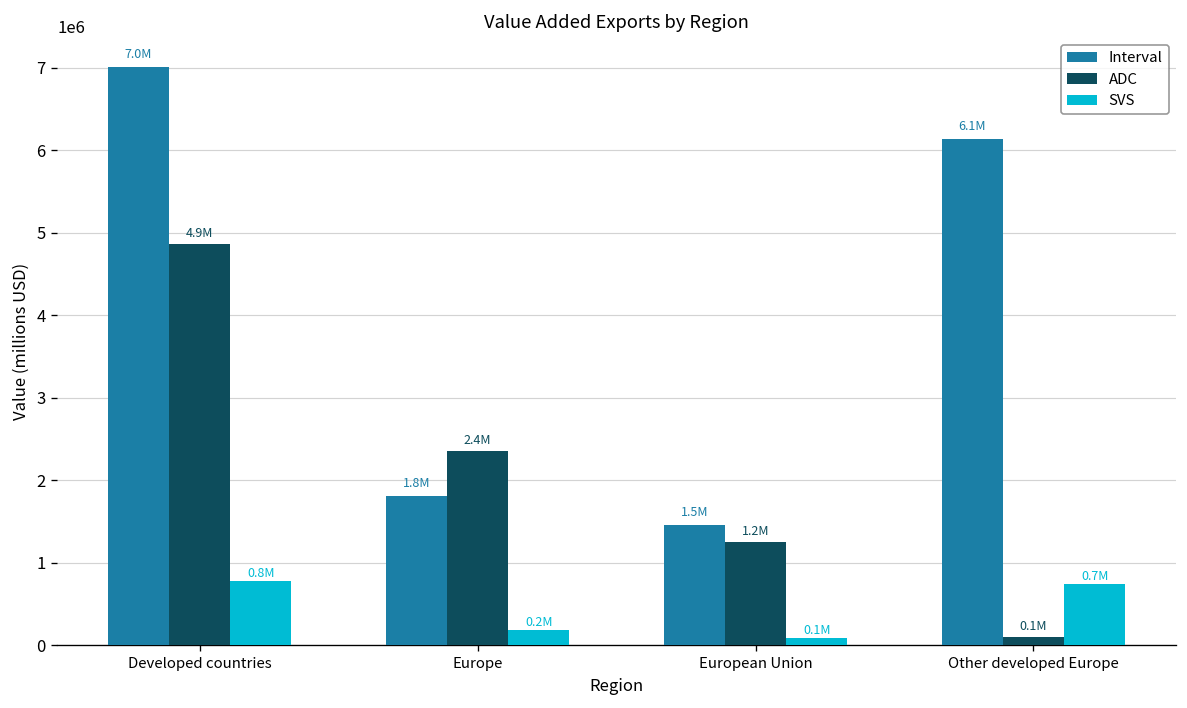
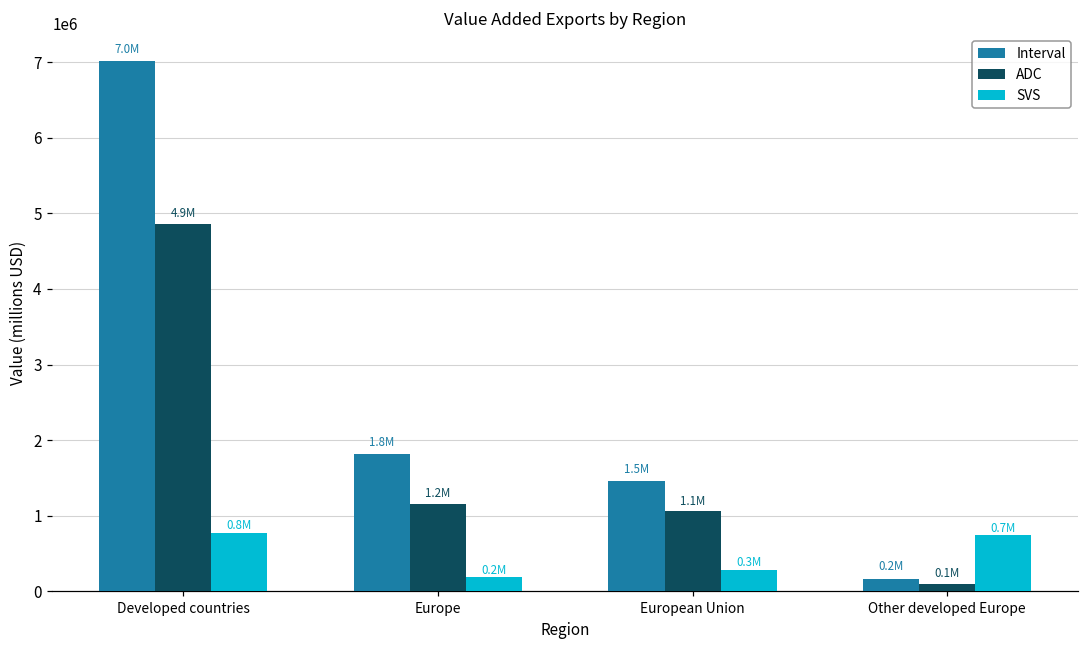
  {
    "Interval": {
      "Developed countries": "7.0M",
      "Europe": "1.8M",
      "European Union": "1.5M",
-     "Other developed Europe": "6.1M"
+     "Other developed Europe": "0.2M"
    },
    "ADC": {
      "Developed countries": "4.9M",
-     "Europe": "2.4M",
-     "European Union": "1.2M",
+     "Europe": "1.2M",
+     "European Union": "1.1M",
      "Other developed Europe": "0.1M"
    },
    "SVS": {
      "Developed countries": "0.8M",
      "Europe": "0.2M",
-     "European Union": "0.1M",
+     "European Union": "0.3M",
      "Other developed Europe": "0.7M"
    }
  }
